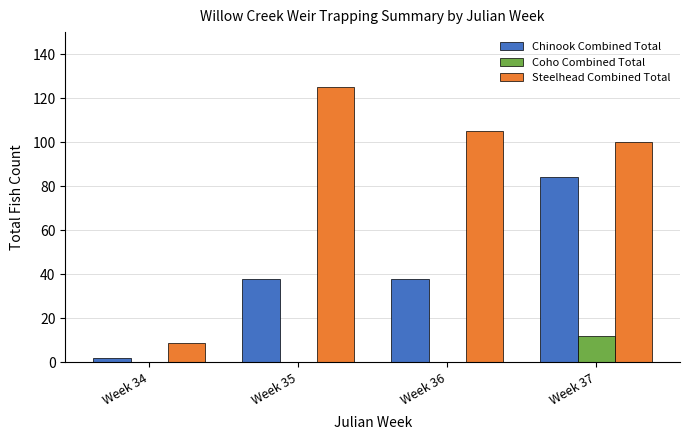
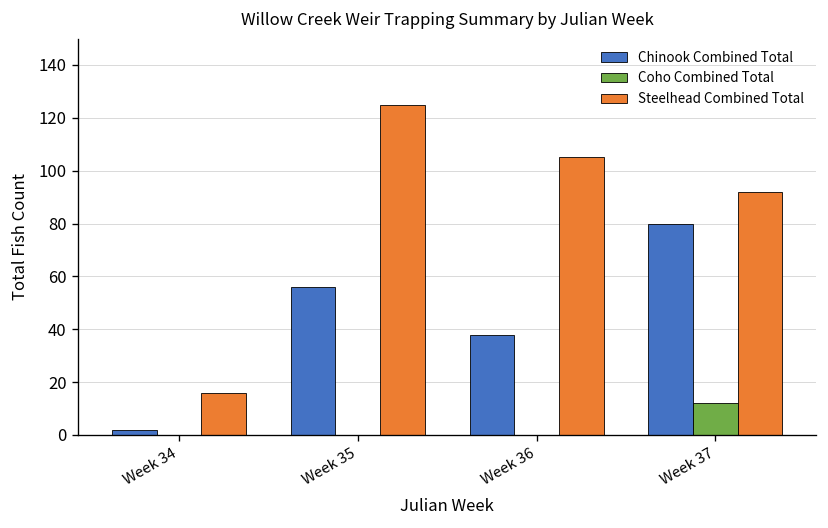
  {
    "Chinook Combined Total": {
      "Week 34": 2,
-     "Week 35": 38,
+     "Week 35": 56,
      "Week 36": 38,
-     "Week 37": 84
+     "Week 37": 80
    },
    "Coho Combined Total": {
      "Week 34": 0,
      "Week 35": 0,
      "Week 36": 0,
      "Week 37": 12
    },
    "Steelhead Combined Total": {
-     "Week 34": 9,
+     "Week 34": 16,
      "Week 35": 125,
      "Week 36": 105,
-     "Week 37": 100
+     "Week 37": 92
    }
  }
